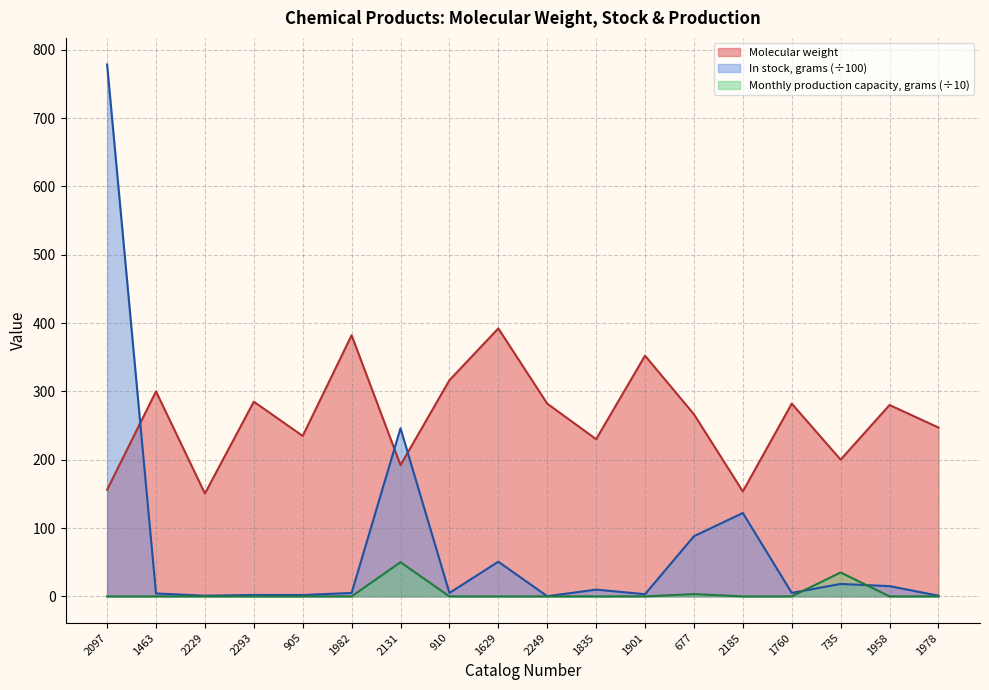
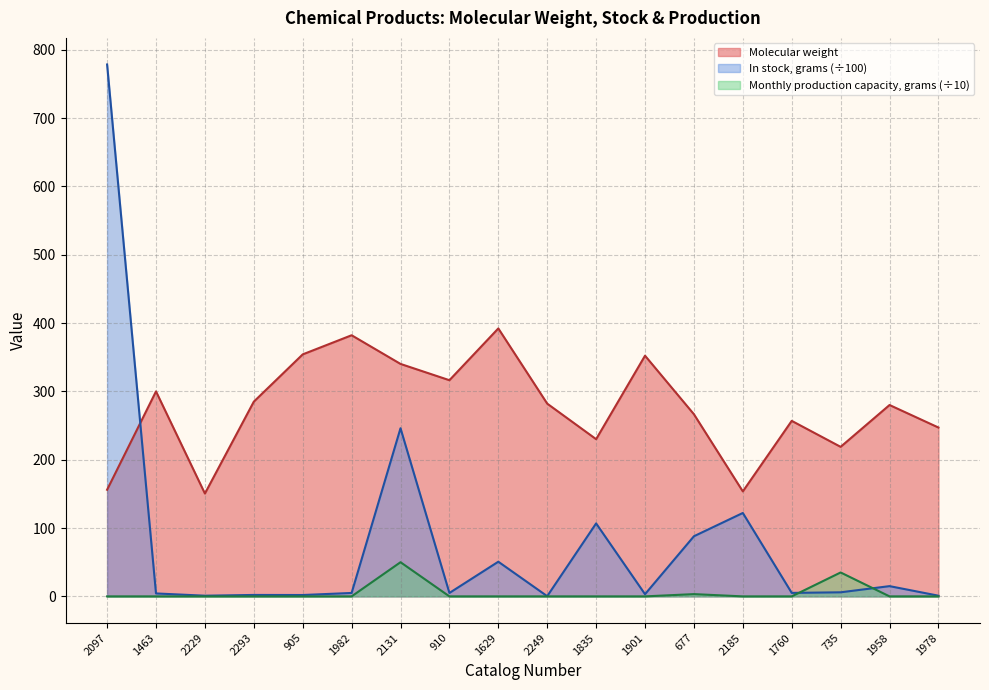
  {
    "Molecular weight": {
      "2097": 160,
      "1463": 300,
      "2229": 150,
      "2293": 280,
-     "905": 230,
+     "905": 350,
      "1982": 380,
-     "2131": 190,
+     "2131": 340,
      "910": 320,
      "1629": 390,
      "2249": 280,
      "1835": 230,
      "1901": 350,
      "677": 270,
      "2185": 150,
-     "1760": 280,
-     "735": 200,
+     "1760": 260,
+     "735": 220,
      "1958": 280,
      "1978": 250
    },
    "In stock, grams (÷100)": {
      "2097": 780,
      "1463": 0,
      "1982": 10,
      "2131": 250,
      "910": 10,
      "1629": 50,
-     "1835": 10,
+     "1835": 110,
      "677": 90,
      "2185": 120,
      "1760": 10,
-     "735": 20,
+     "735": 10,
      "1958": 20
    },
    "Monthly production capacity, grams (÷10)": {
      "2097": 0,
      "1463": 0,
      "1982": 0,
      "2131": 50,
      "910": 0,
      "1629": 0,
      "1835": 0,
      "677": 0,
      "2185": 0,
      "1760": 0,
      "735": 40,
      "1958": 0
    }
  }
